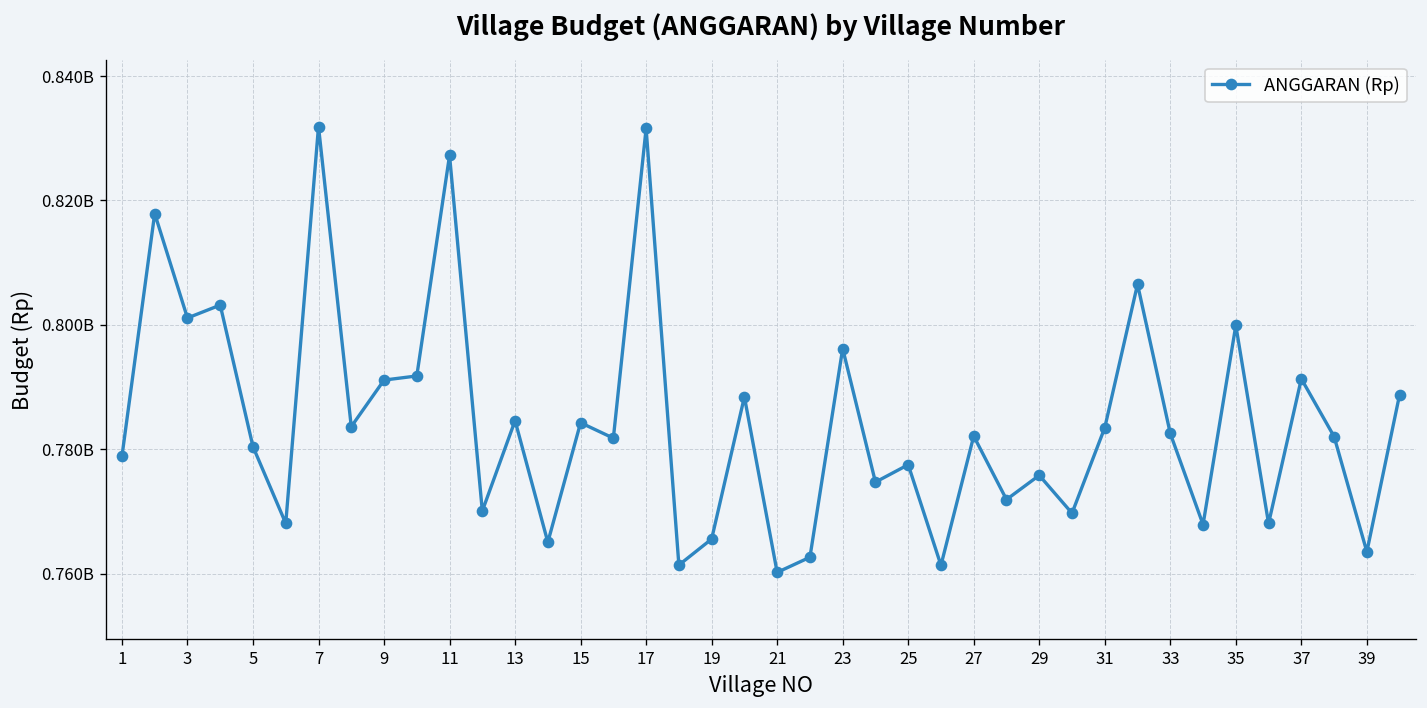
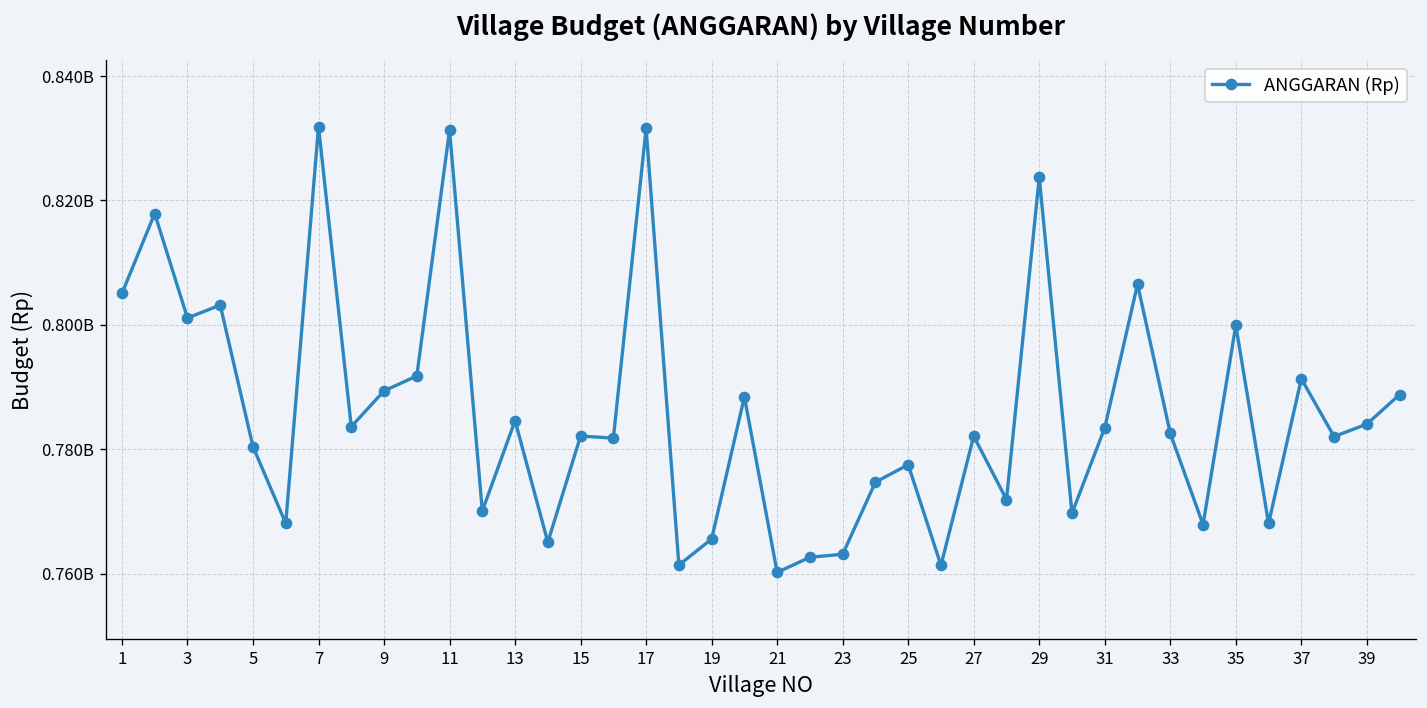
  {
-   "1": 779000000,
+   "1": 805000000,
    "3": 801000000,
    "5": 780000000,
    "7": 832000000,
-   "9": 791000000,
-   "11": 827000000,
+   "9": 789000000,
+   "11": 831000000,
    "13": 785000000,
-   "15": 784000000,
+   "15": 782000000,
    "17": 832000000,
    "19": 766000000,
    "21": 760000000,
-   "23": 796000000,
+   "23": 763000000,
    "25": 778000000,
    "27": 782000000,
-   "29": 776000000,
+   "29": 824000000,
    "31": 783000000,
    "33": 783000000,
    "35": 800000000,
    "37": 791000000,
-   "39": 764000000
+   "39": 784000000
  }
